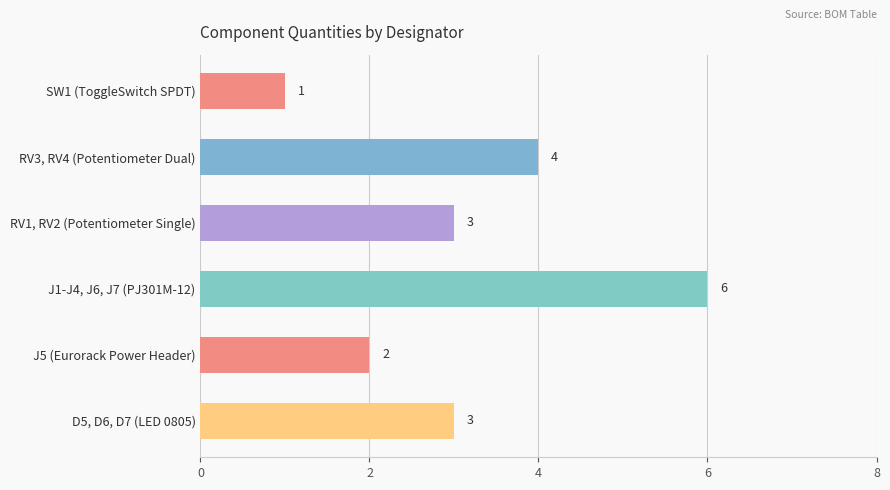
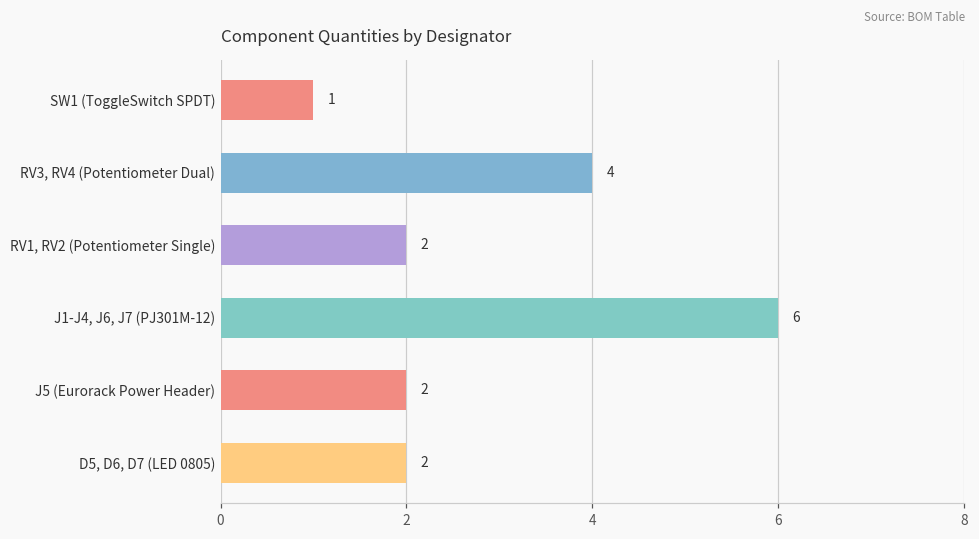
  {
    "SW1 (ToggleSwitch SPDT)": 1,
    "RV3, RV4 (Potentiometer Dual)": 4,
-   "RV1, RV2 (Potentiometer Single)": 3,
+   "RV1, RV2 (Potentiometer Single)": 2,
    "J1-J4, J6, J7 (PJ301M-12)": 6,
    "J5 (Eurorack Power Header)": 2,
-   "D5, D6, D7 (LED 0805)": 3
+   "D5, D6, D7 (LED 0805)": 2
  }
